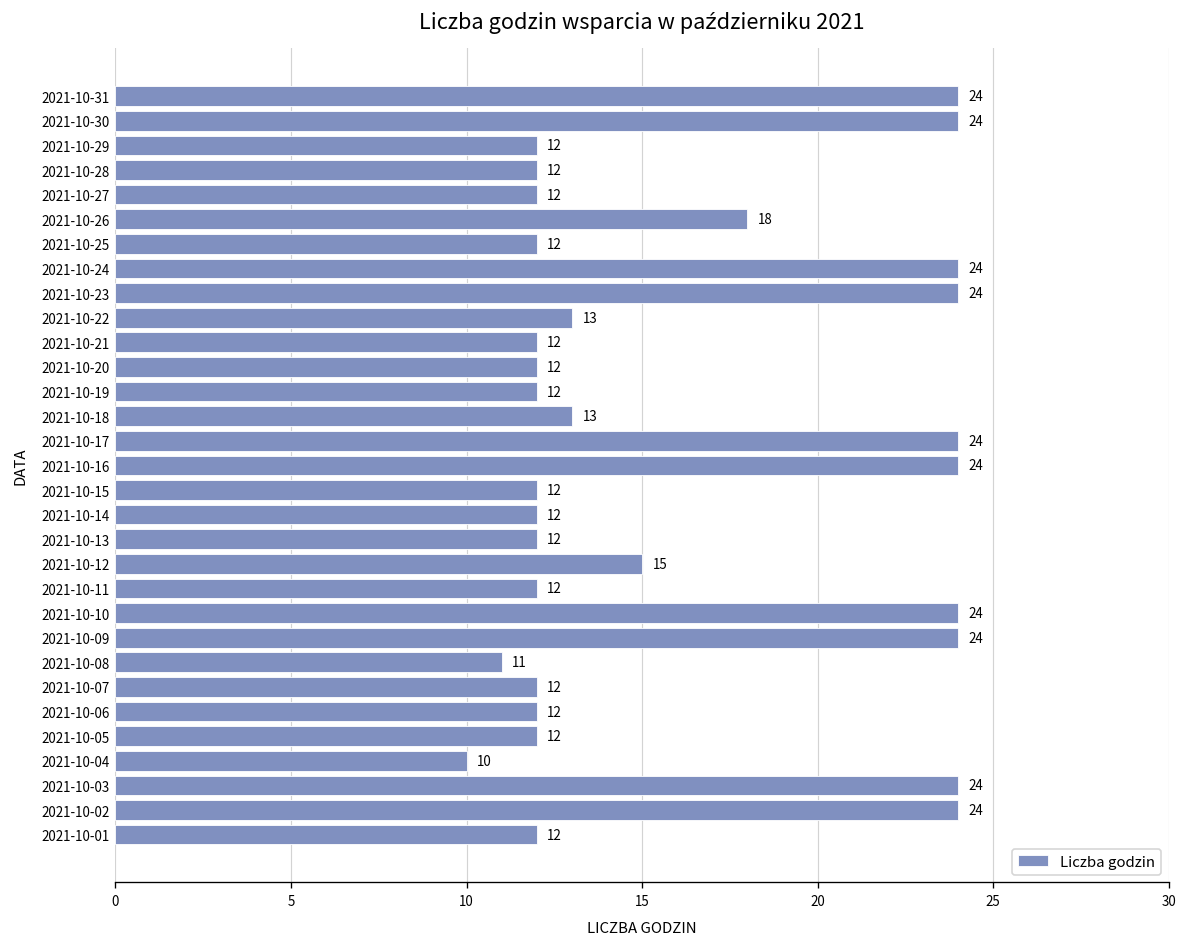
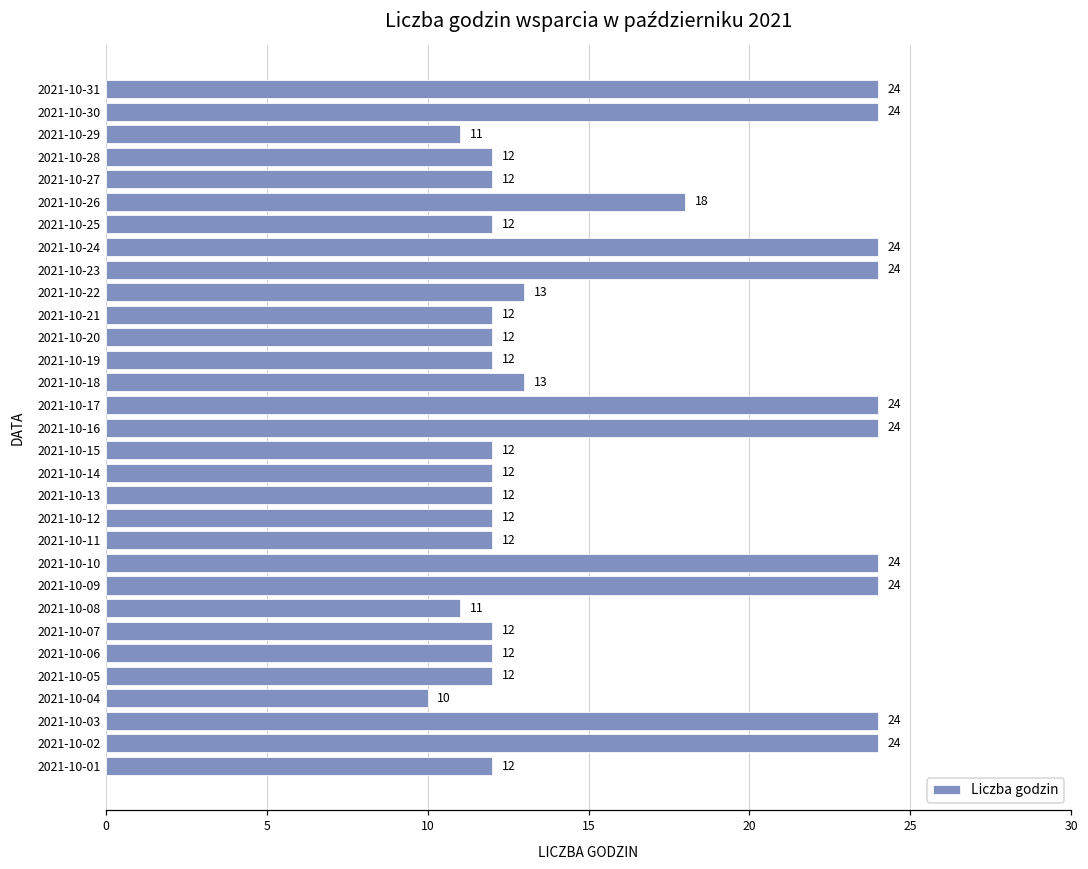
  {
    "2021-10-31": 24,
    "2021-10-30": 24,
-   "2021-10-29": 12,
+   "2021-10-29": 11,
    "2021-10-28": 12,
    "2021-10-27": 12,
    "2021-10-26": 18,
    "2021-10-25": 12,
    "2021-10-24": 24,
    "2021-10-23": 24,
    "2021-10-22": 13,
    "2021-10-21": 12,
    "2021-10-20": 12,
    "2021-10-19": 12,
    "2021-10-18": 13,
    "2021-10-17": 24,
    "2021-10-16": 24,
    "2021-10-15": 12,
    "2021-10-14": 12,
    "2021-10-13": 12,
-   "2021-10-12": 15,
+   "2021-10-12": 12,
    "2021-10-11": 12,
    "2021-10-10": 24,
    "2021-10-09": 24,
    "2021-10-08": 11,
    "2021-10-07": 12,
    "2021-10-06": 12,
    "2021-10-05": 12,
    "2021-10-04": 10,
    "2021-10-03": 24,
    "2021-10-02": 24,
    "2021-10-01": 12
  }
